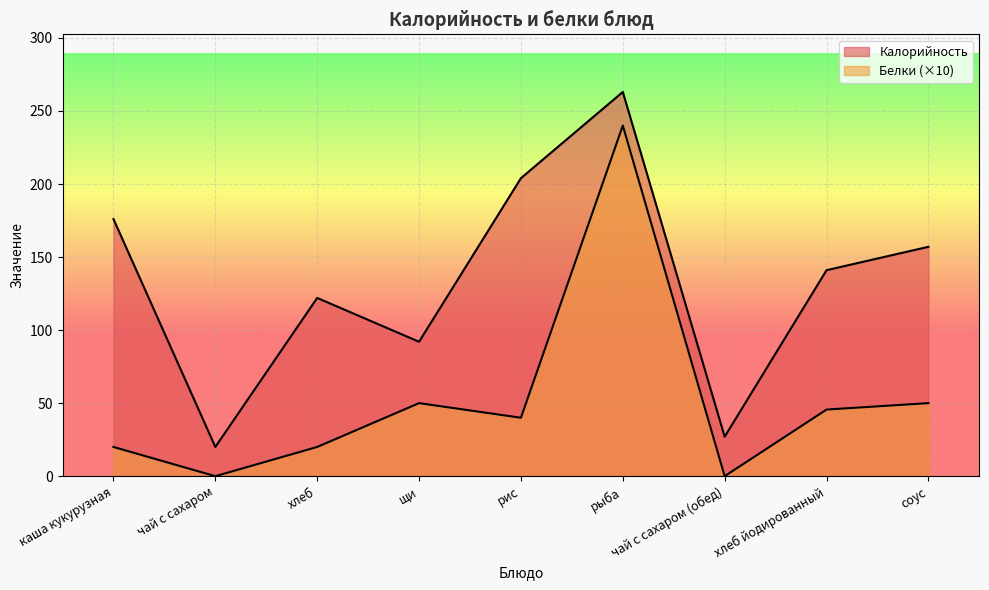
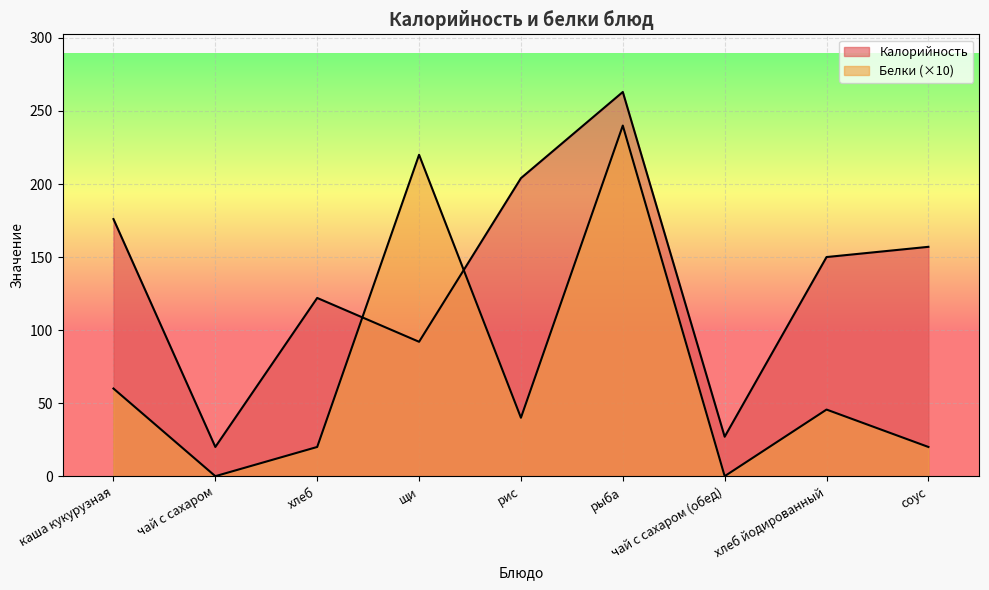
  {
    "Калорийность": {
      "каша кукурузная": 176,
      "чай с сахаром": 20,
      "хлеб": 122,
      "щи": 92,
      "рис": 204,
      "рыба": 263,
      "чай с сахаром (обед)": 27,
-     "хлеб йодированный": 141,
+     "хлеб йодированный": 150,
      "соус": 157
    },
    "Белки (×10)": {
-     "каша кукурузная": 20,
+     "каша кукурузная": 60,
      "чай с сахаром": 0,
      "хлеб": 20,
-     "щи": 50,
+     "щи": 220,
      "рис": 40,
      "рыба": 240,
      "чай с сахаром (обед)": 0,
      "хлеб йодированный": 46,
-     "соус": 50
+     "соус": 20
    }
  }
